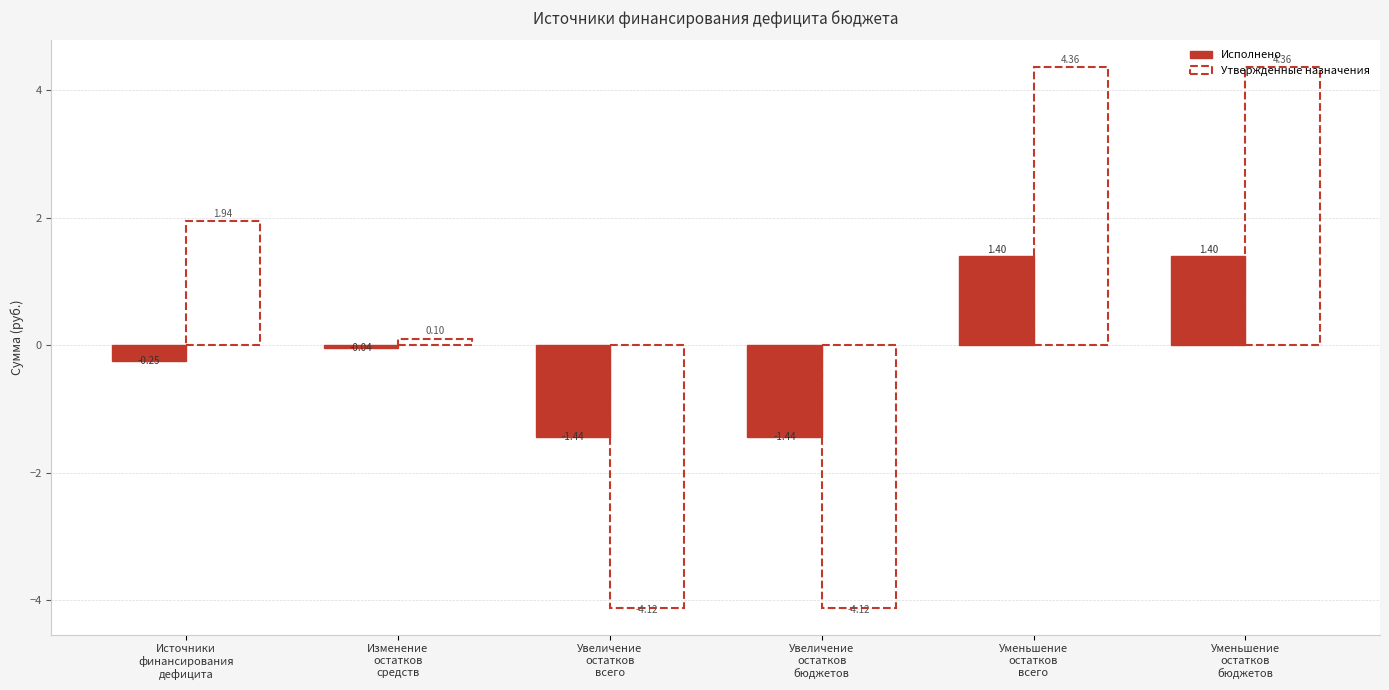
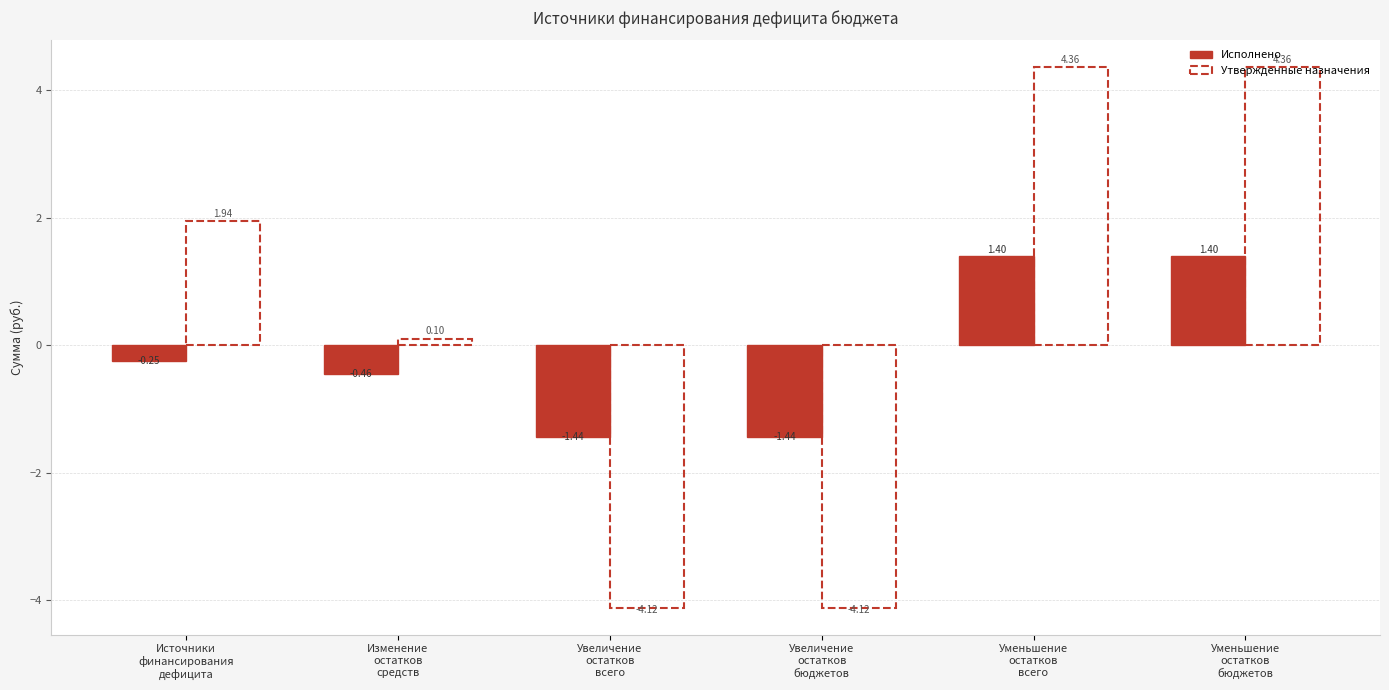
  {
    "Исполнено": {
      "Источники финансирования дефицита": -0.25,
-     "Изменение остатков средств": -0.04,
+     "Изменение остатков средств": -0.46,
      "Увеличение остатков всего": -1.44,
      "Увеличение остатков бюджетов": -1.44,
      "Уменьшение остатков всего": 1.40,
      "Уменьшение остатков бюджетов": 1.40
    },
    "Утвержденные назначения": {
      "Источники финансирования дефицита": 1.94,
      "Изменение остатков средств": 0.10,
      "Увеличение остатков всего": -4.12,
      "Увеличение остатков бюджетов": -4.12,
      "Уменьшение остатков всего": 4.36,
      "Уменьшение остатков бюджетов": 4.36
    }
  }
